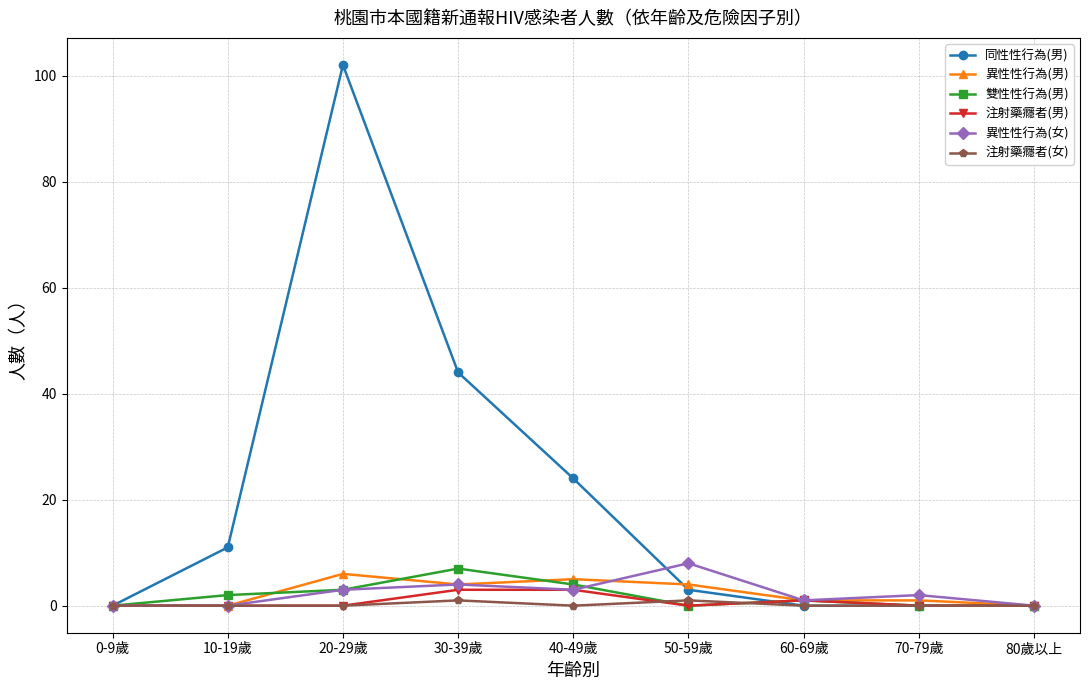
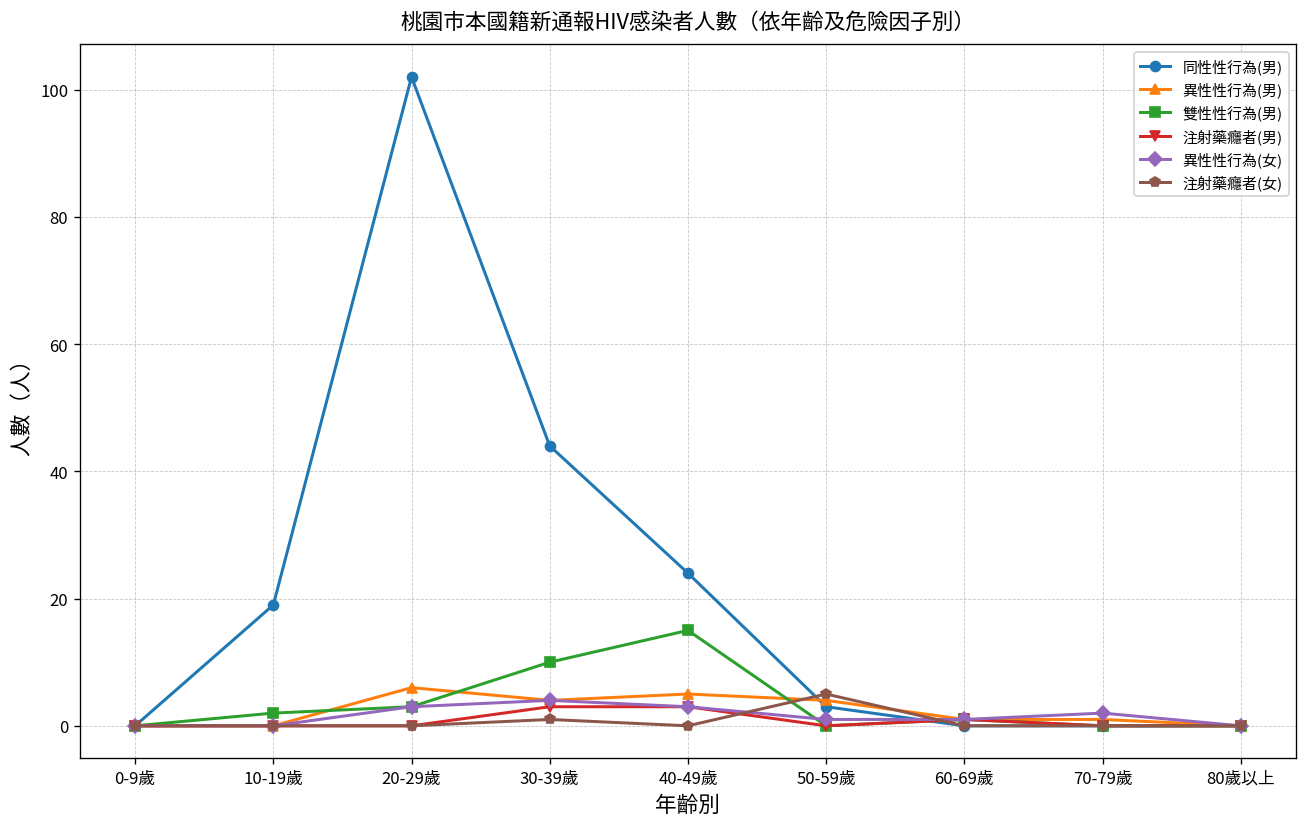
  {
    "同性性行為(男)": {
-     "10-19歲": 11,
+     "10-19歲": 19,
      "20-29歲": 102,
      "30-39歲": 44,
      "40-49歲": 24,
      "50-59歲": 3
    },
    "異性性行為(男)": {
      "20-29歲": 6,
      "40-49歲": 5,
      "50-59歲": 4,
      "70-79歲": 1
    },
    "雙性性行為(男)": {
      "10-19歲": 2,
-     "30-39歲": 7,
-     "40-49歲": 4
+     "30-39歲": 10,
+     "40-49歲": 15
    },
    "注射藥癮者(男)": {
      "30-39歲": 3
    },
    "異性性行為(女)": {
-     "50-59歲": 8,
+     "50-59歲": 1,
      "70-79歲": 2
    },
    "注射藥癮者(女)": {
      "30-39歲": 1,
      "40-49歲": 0,
-     "50-59歲": 1
+     "50-59歲": 5
    }
  }
